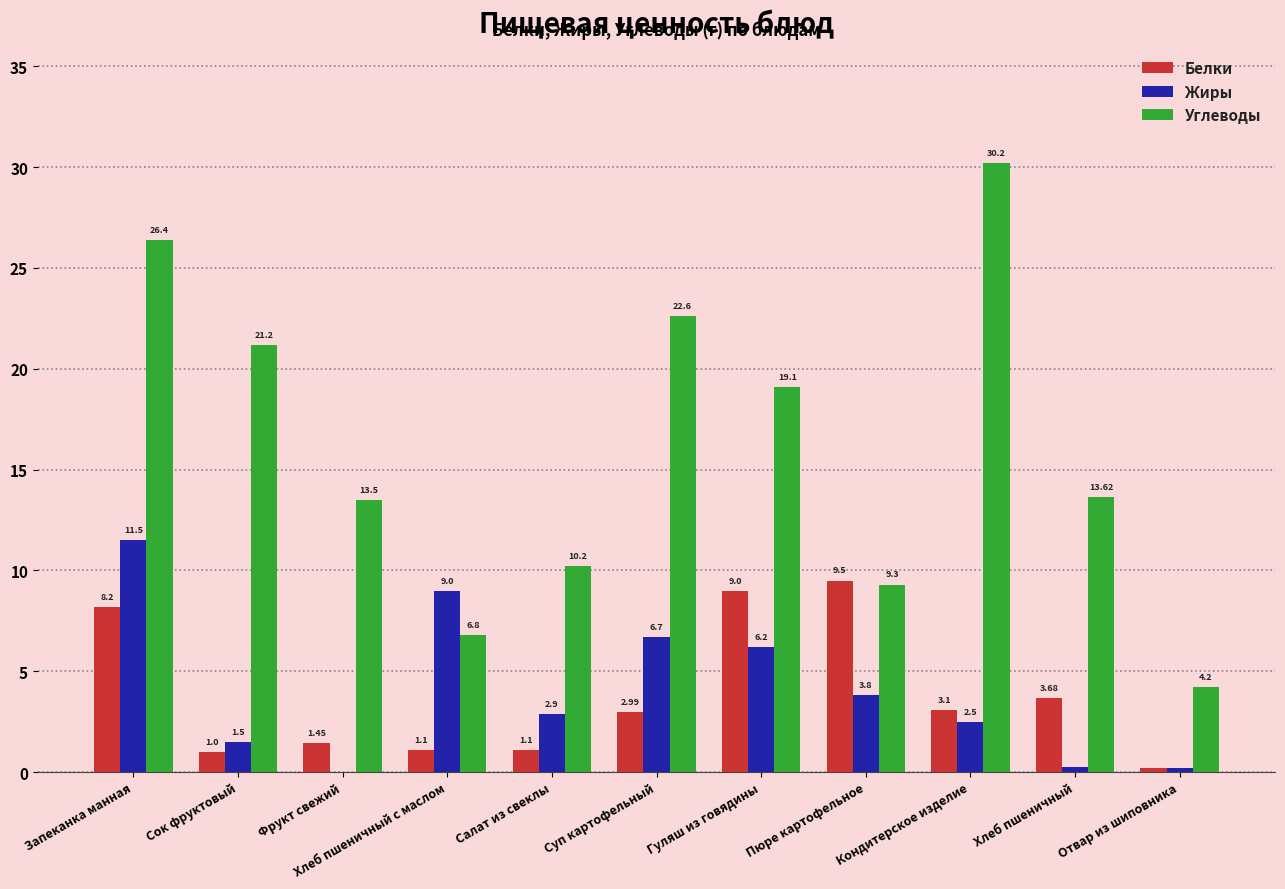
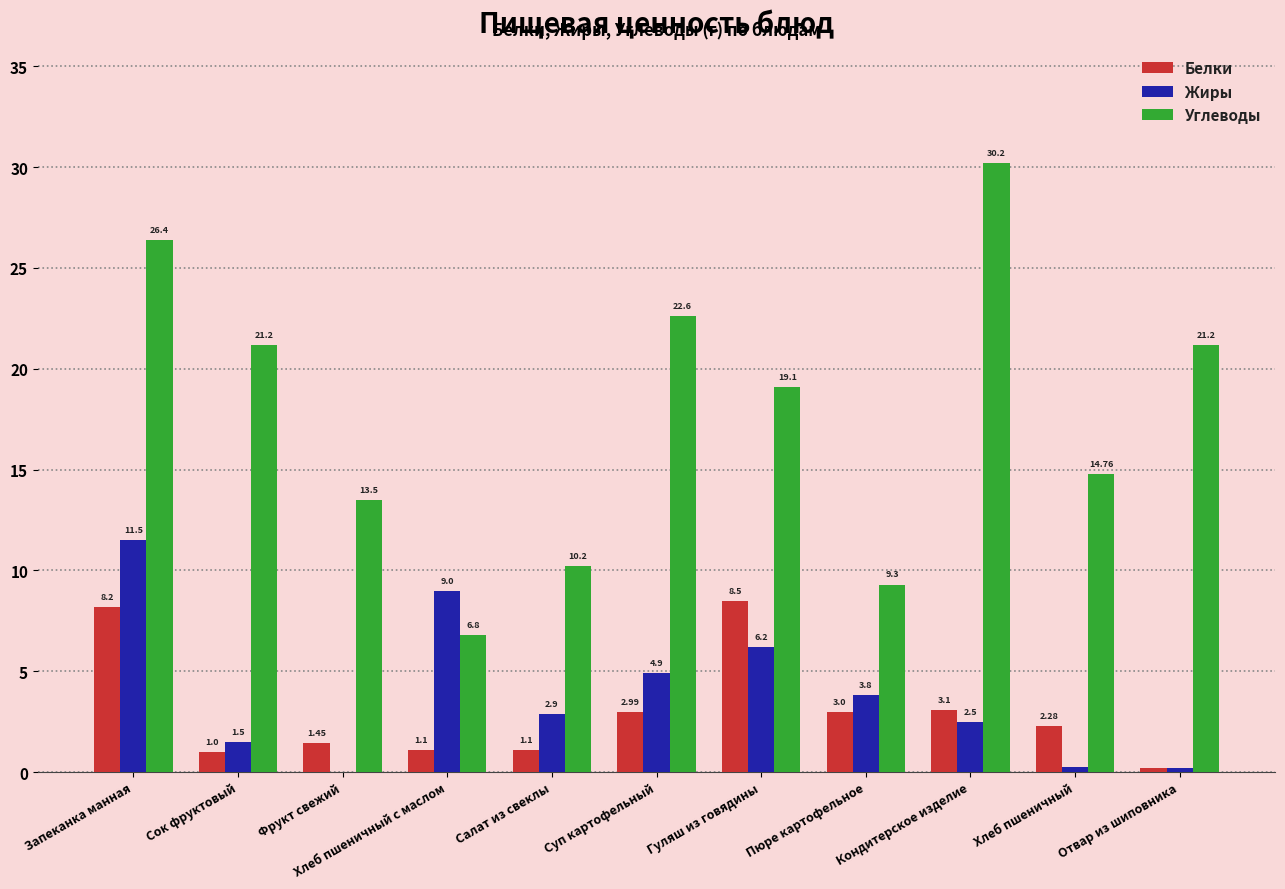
  {
    "Белки": {
      "Запеканка манная": 8.2,
      "Сок фруктовый": 1.0,
      "Фрукт свежий": 1.45,
      "Хлеб пшеничный с маслом": 1.1,
      "Салат из свеклы": 1.1,
      "Суп картофельный": 2.99,
-     "Гуляш из говядины": 9.0,
-     "Пюре картофельное": 9.5,
+     "Гуляш из говядины": 8.5,
+     "Пюре картофельное": 3.0,
      "Кондитерское изделие": 3.1,
-     "Хлеб пшеничный": 3.68
+     "Хлеб пшеничный": 2.28
    },
    "Жиры": {
      "Запеканка манная": 11.5,
      "Сок фруктовый": 1.5,
      "Хлеб пшеничный с маслом": 9.0,
      "Салат из свеклы": 2.9,
-     "Суп картофельный": 6.7,
+     "Суп картофельный": 4.9,
      "Гуляш из говядины": 6.2,
      "Пюре картофельное": 3.8,
      "Кондитерское изделие": 2.5
    },
    "Углеводы": {
      "Запеканка манная": 26.4,
      "Сок фруктовый": 21.2,
      "Фрукт свежий": 13.5,
      "Хлеб пшеничный с маслом": 6.8,
      "Салат из свеклы": 10.2,
      "Суп картофельный": 22.6,
      "Гуляш из говядины": 19.1,
      "Пюре картофельное": 9.3,
      "Кондитерское изделие": 30.2,
-     "Хлеб пшеничный": 13.62,
-     "Отвар из шиповника": 4.2
+     "Хлеб пшеничный": 14.76,
+     "Отвар из шиповника": 21.2
    }
  }
